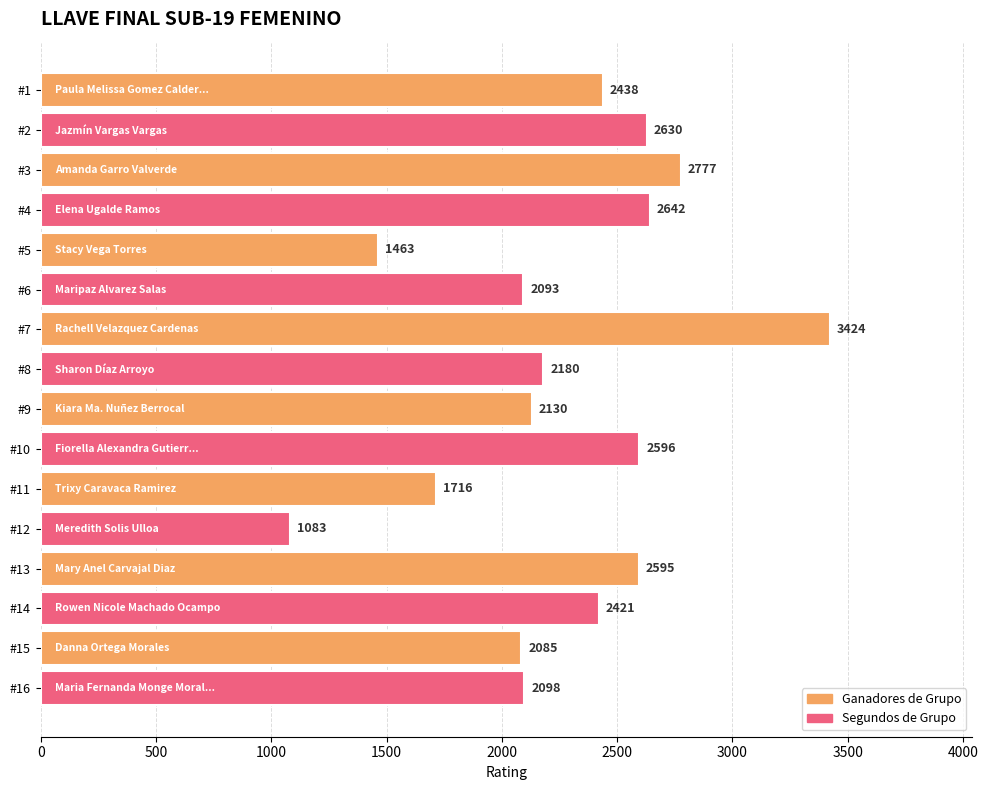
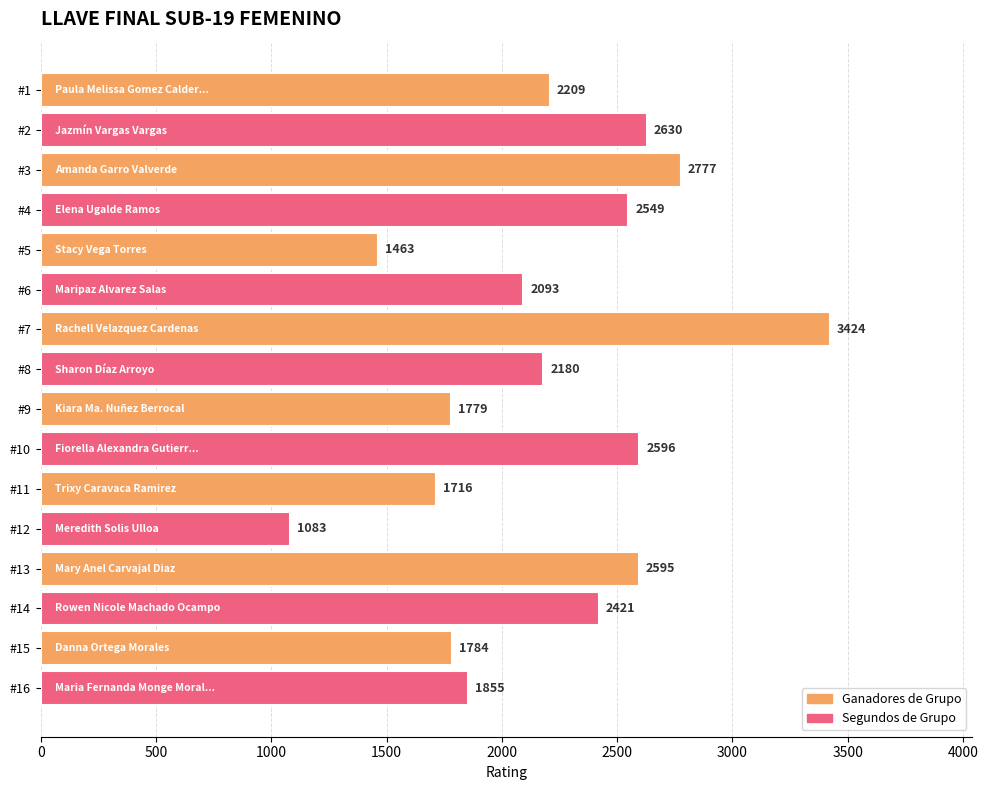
  {
-   "#1": 2438,
+   "#1": 2209,
    "#2": 2630,
    "#3": 2777,
-   "#4": 2642,
+   "#4": 2549,
    "#5": 1463,
    "#6": 2093,
    "#7": 3424,
    "#8": 2180,
-   "#9": 2130,
+   "#9": 1779,
    "#10": 2596,
    "#11": 1716,
    "#12": 1083,
    "#13": 2595,
    "#14": 2421,
-   "#15": 2085,
-   "#16": 2098
+   "#15": 1784,
+   "#16": 1855
  }
